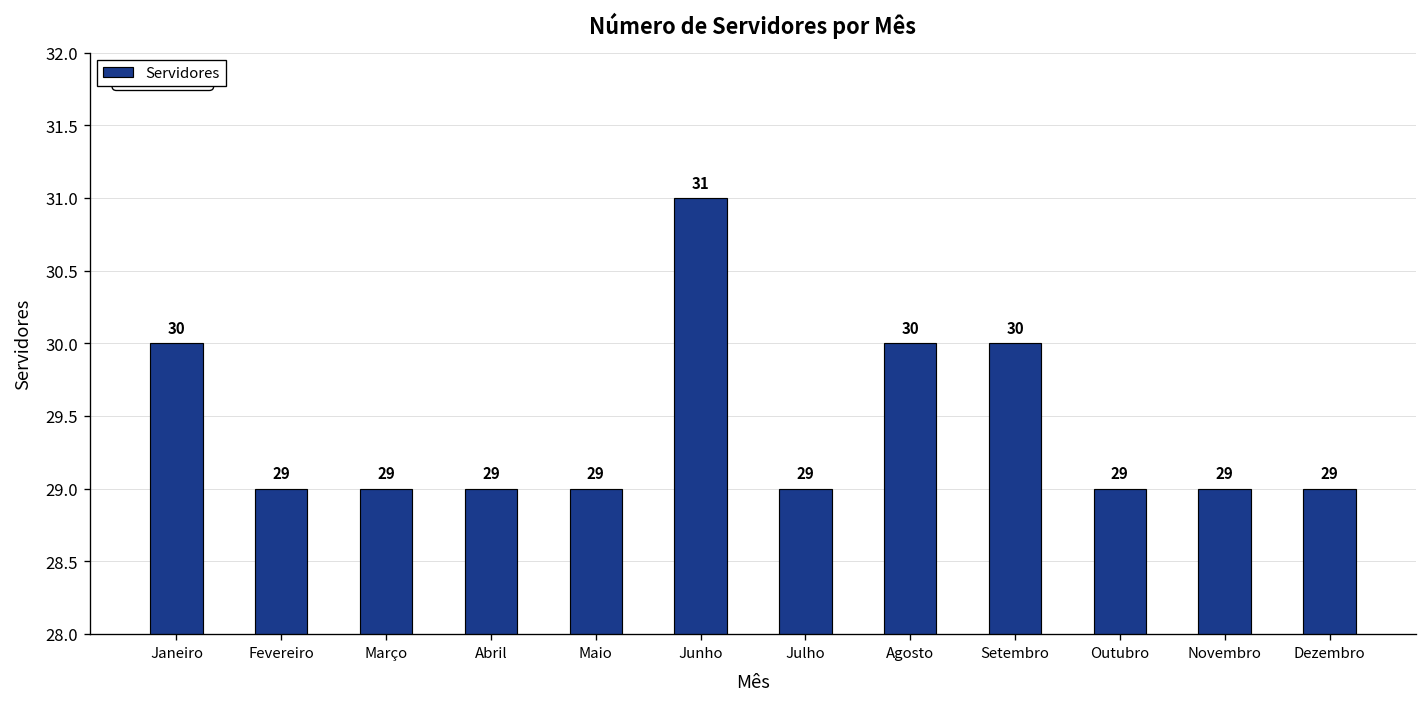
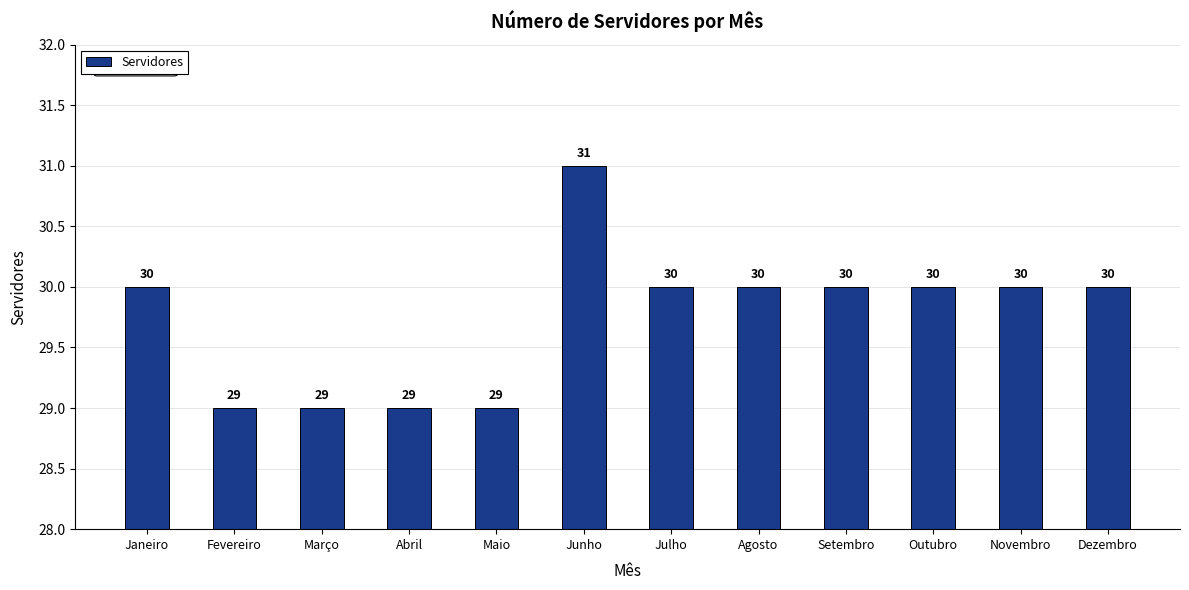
  {
    "Janeiro": 30,
    "Fevereiro": 29,
    "Março": 29,
    "Abril": 29,
    "Maio": 29,
    "Junho": 31,
-   "Julho": 29,
+   "Julho": 30,
    "Agosto": 30,
    "Setembro": 30,
-   "Outubro": 29,
-   "Novembro": 29,
-   "Dezembro": 29
+   "Outubro": 30,
+   "Novembro": 30,
+   "Dezembro": 30
  }
